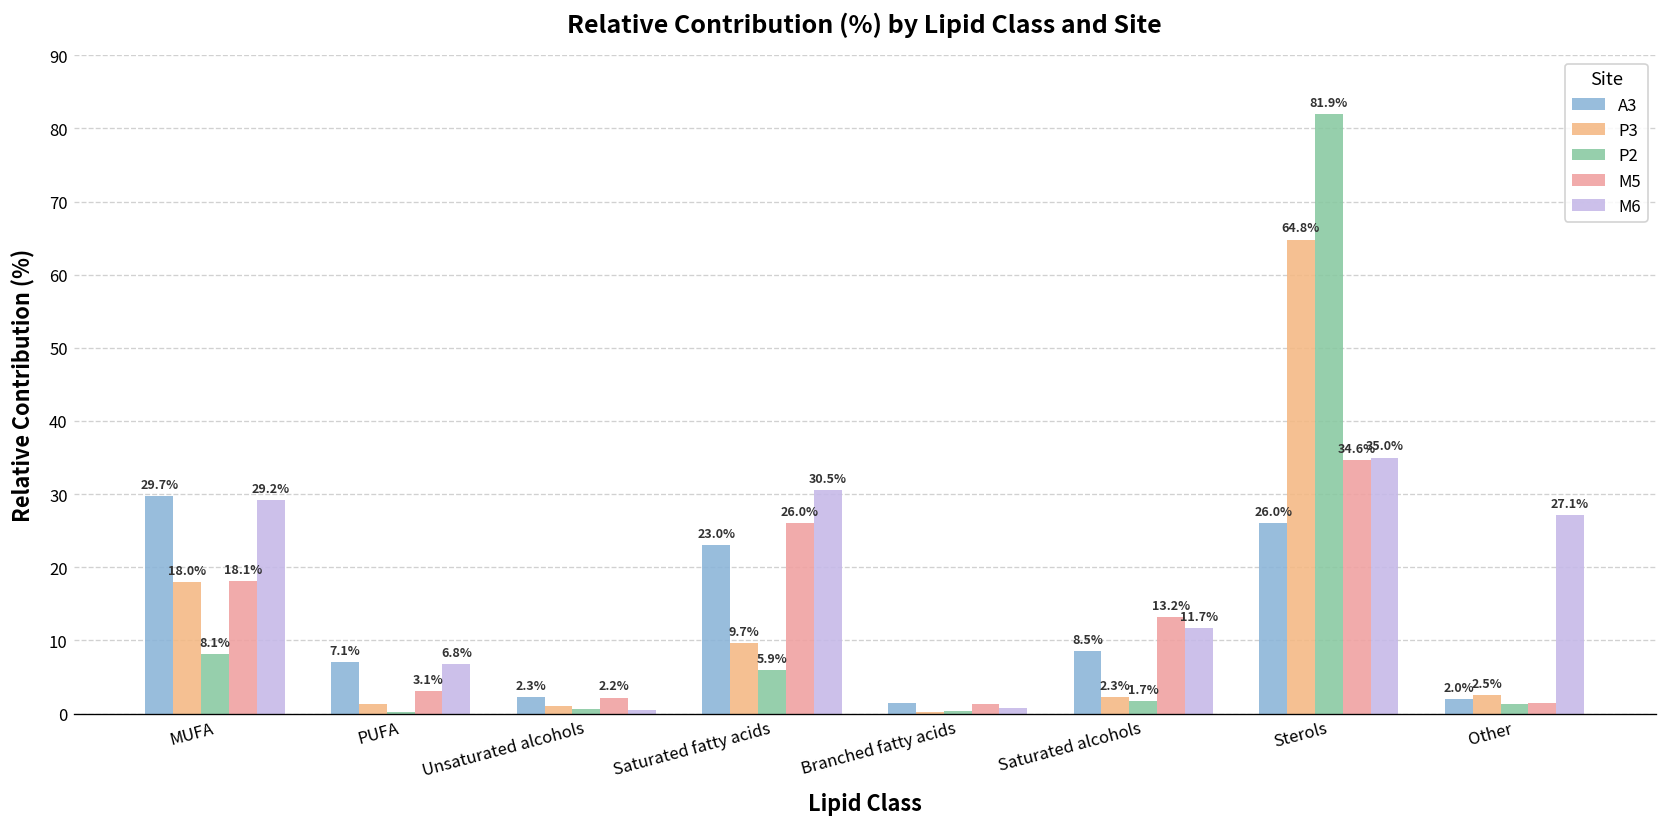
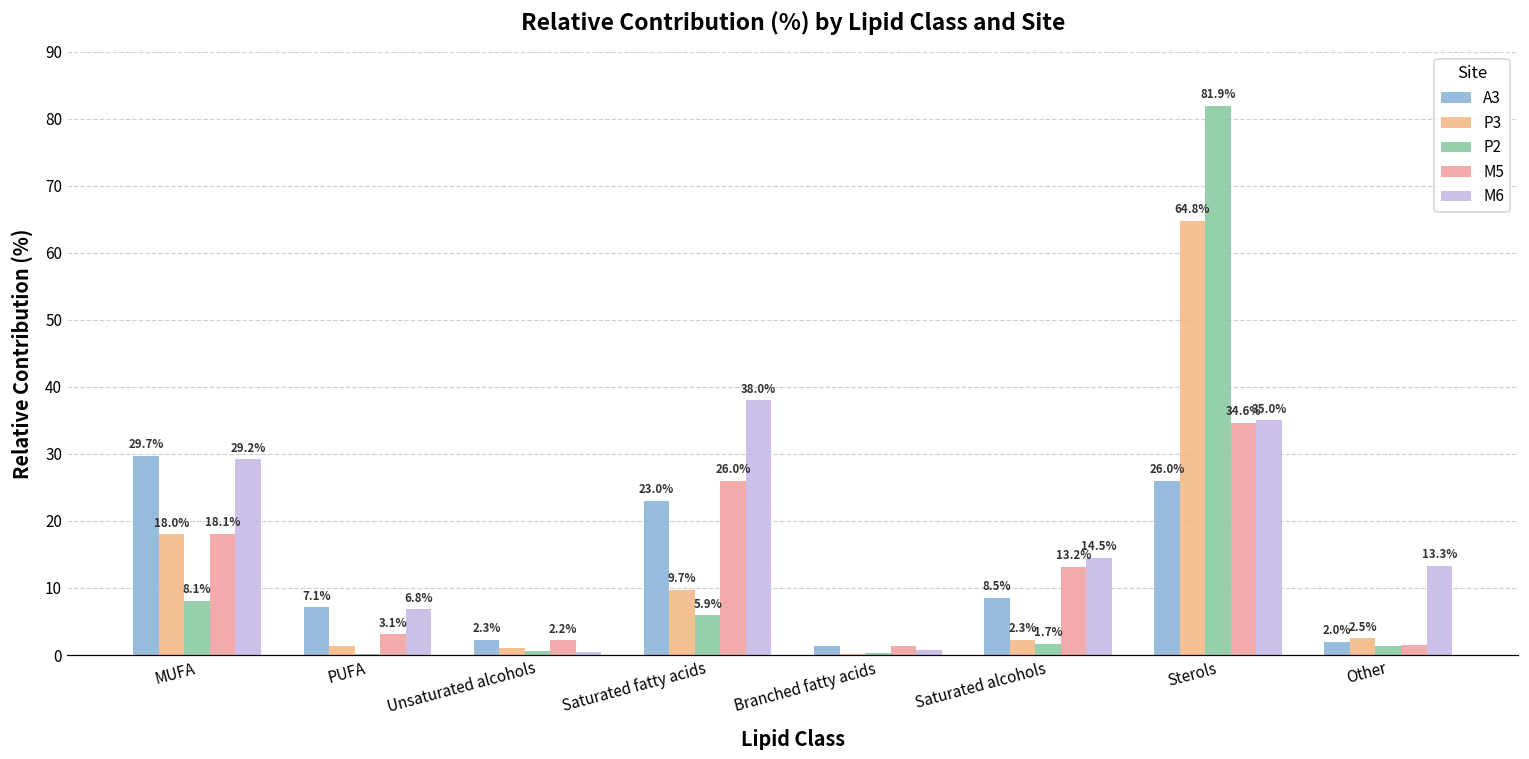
  {
    "M6": {
      "MUFA": "29.2%",
      "PUFA": "6.8%",
-     "Saturated fatty acids": "30.5%",
-     "Saturated alcohols": "11.7%",
-     "Other": "27.1%"
+     "Saturated fatty acids": "38.0%",
+     "Saturated alcohols": "14.5%",
+     "Other": "13.3%"
    }
  }
